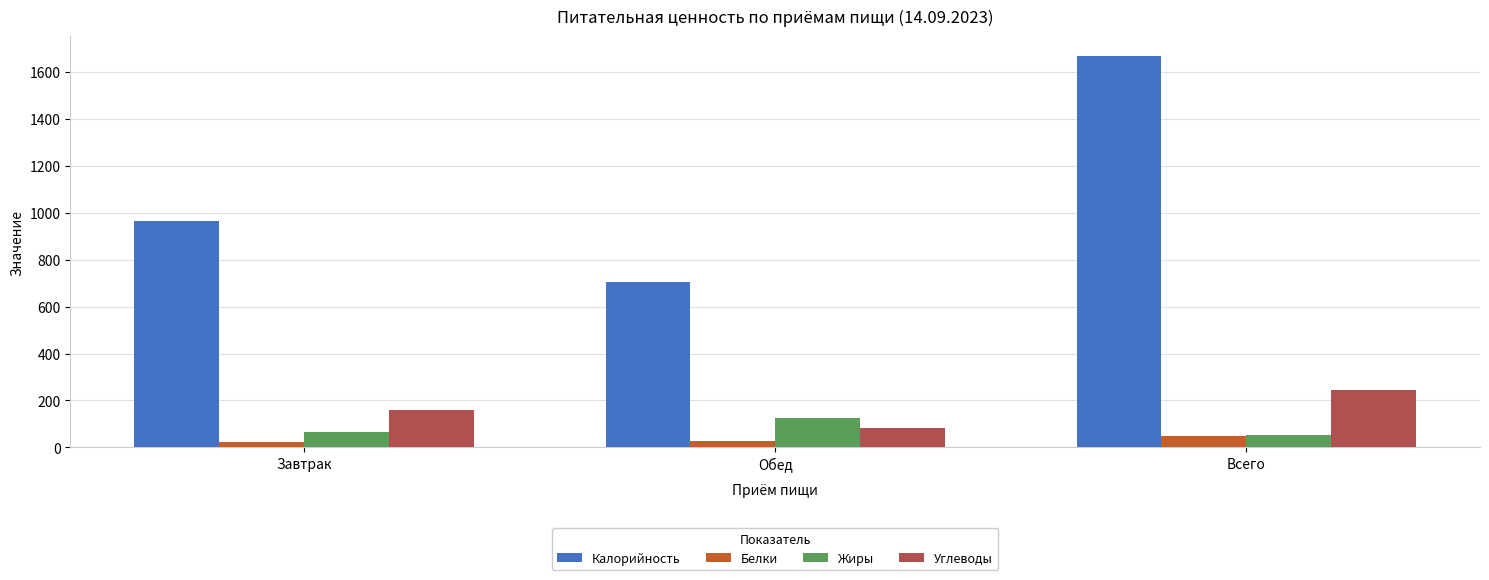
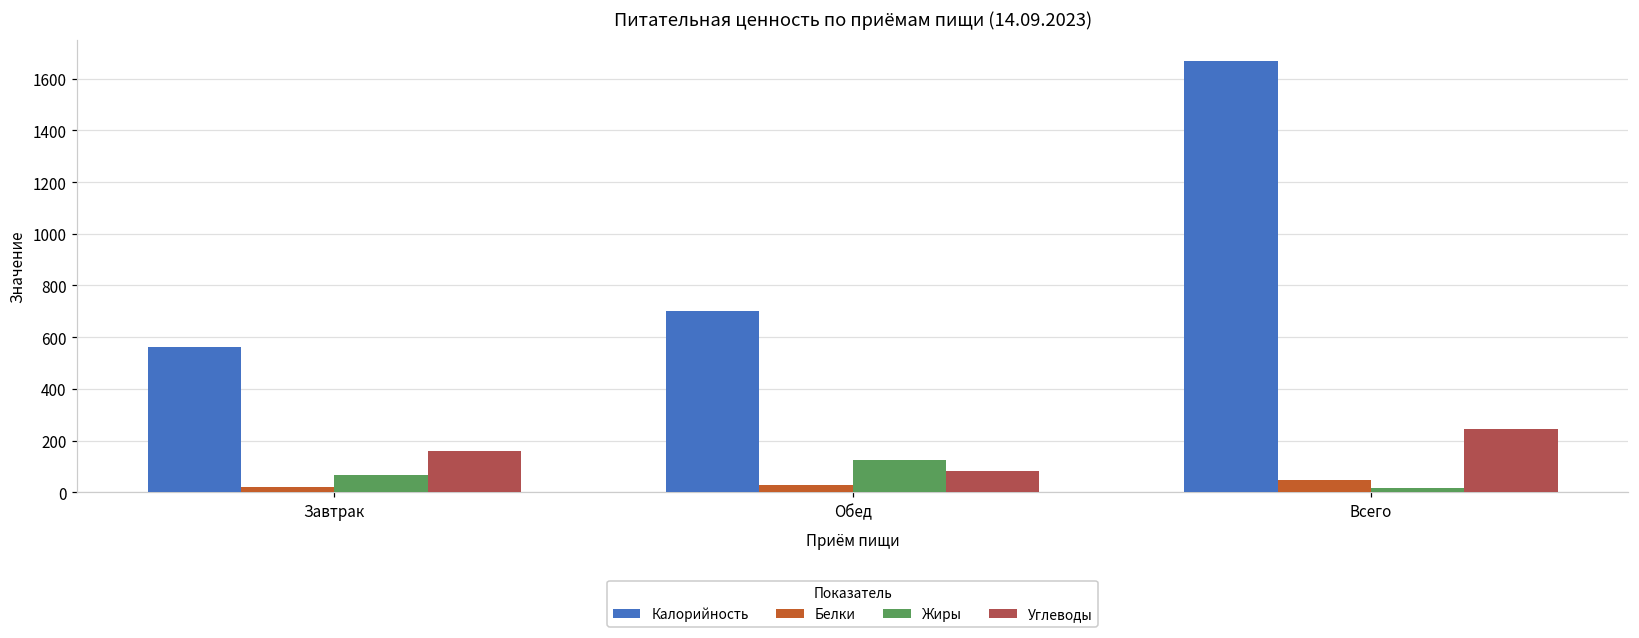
  {
    "Калорийность": {
-     "Завтрак": 960,
+     "Завтрак": 560,
      "Обед": 700,
      "Всего": 1670
    },
    "Жиры": {
      "Завтрак": 70,
      "Обед": 130,
-     "Всего": 50
+     "Всего": 20
    }
  }
